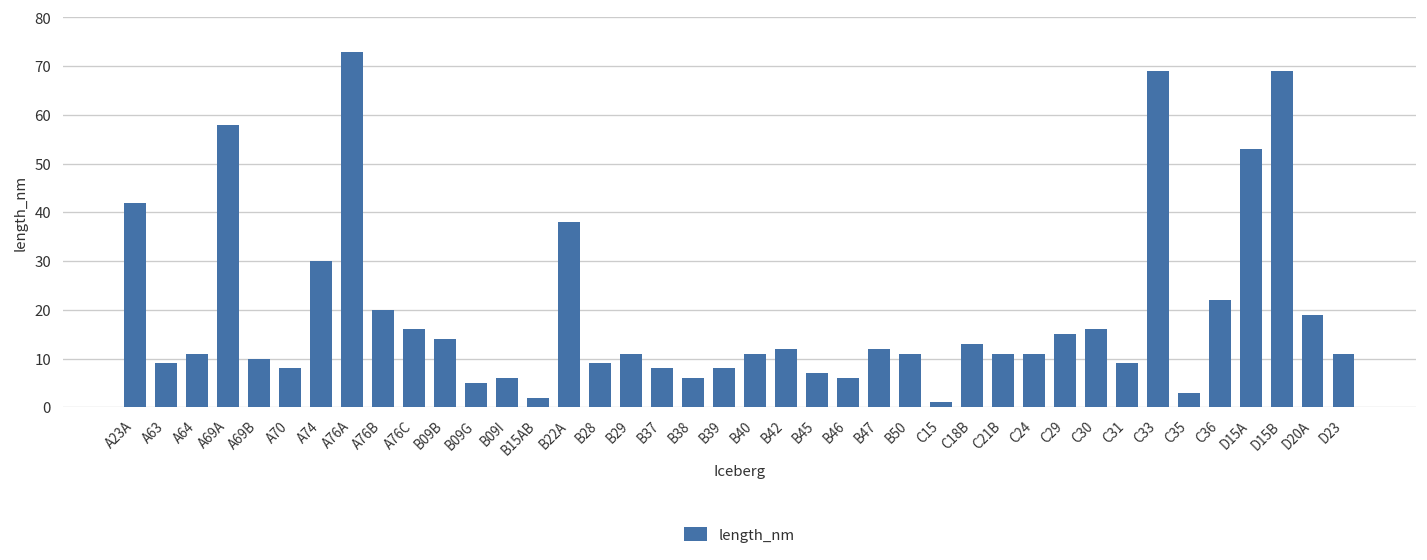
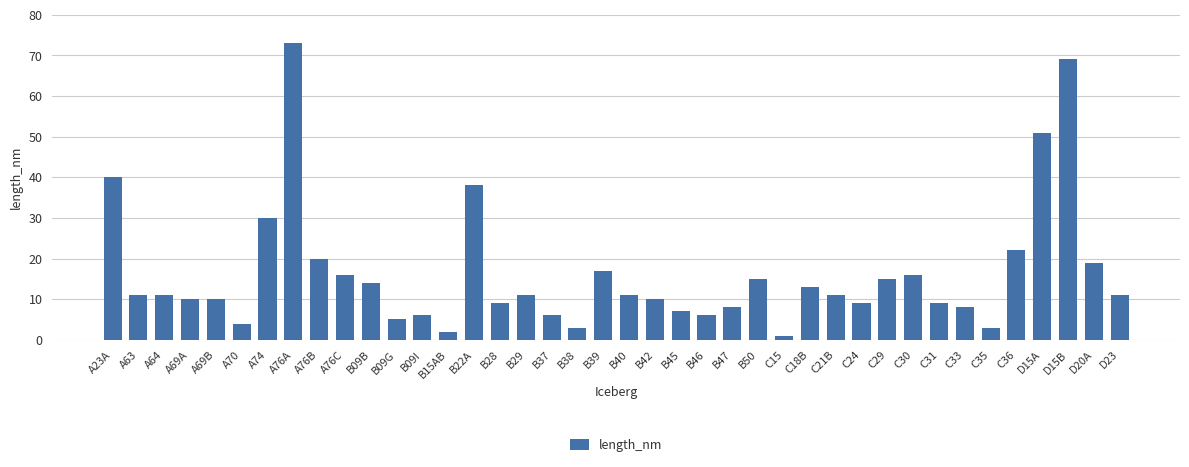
  {
-   "A23A": 42,
-   "A63": 9,
+   "A23A": 40,
+   "A63": 11,
    "A64": 11,
-   "A69A": 58,
+   "A69A": 10,
    "A69B": 10,
-   "A70": 8,
+   "A70": 4,
    "A74": 30,
    "A76A": 73,
    "A76B": 20,
    "A76C": 16,
    "B09B": 14,
    "B09G": 5,
    "B09I": 6,
    "B15AB": 2,
    "B22A": 38,
    "B28": 9,
    "B29": 11,
-   "B37": 8,
-   "B38": 6,
-   "B39": 8,
+   "B37": 6,
+   "B38": 3,
+   "B39": 17,
    "B40": 11,
-   "B42": 12,
+   "B42": 10,
    "B45": 7,
    "B46": 6,
-   "B47": 12,
-   "B50": 11,
+   "B47": 8,
+   "B50": 15,
    "C15": 1,
    "C18B": 13,
    "C21B": 11,
-   "C24": 11,
+   "C24": 9,
    "C29": 15,
    "C30": 16,
    "C31": 9,
-   "C33": 69,
+   "C33": 8,
    "C35": 3,
    "C36": 22,
-   "D15A": 53,
+   "D15A": 51,
    "D15B": 69,
    "D20A": 19,
    "D23": 11
  }
